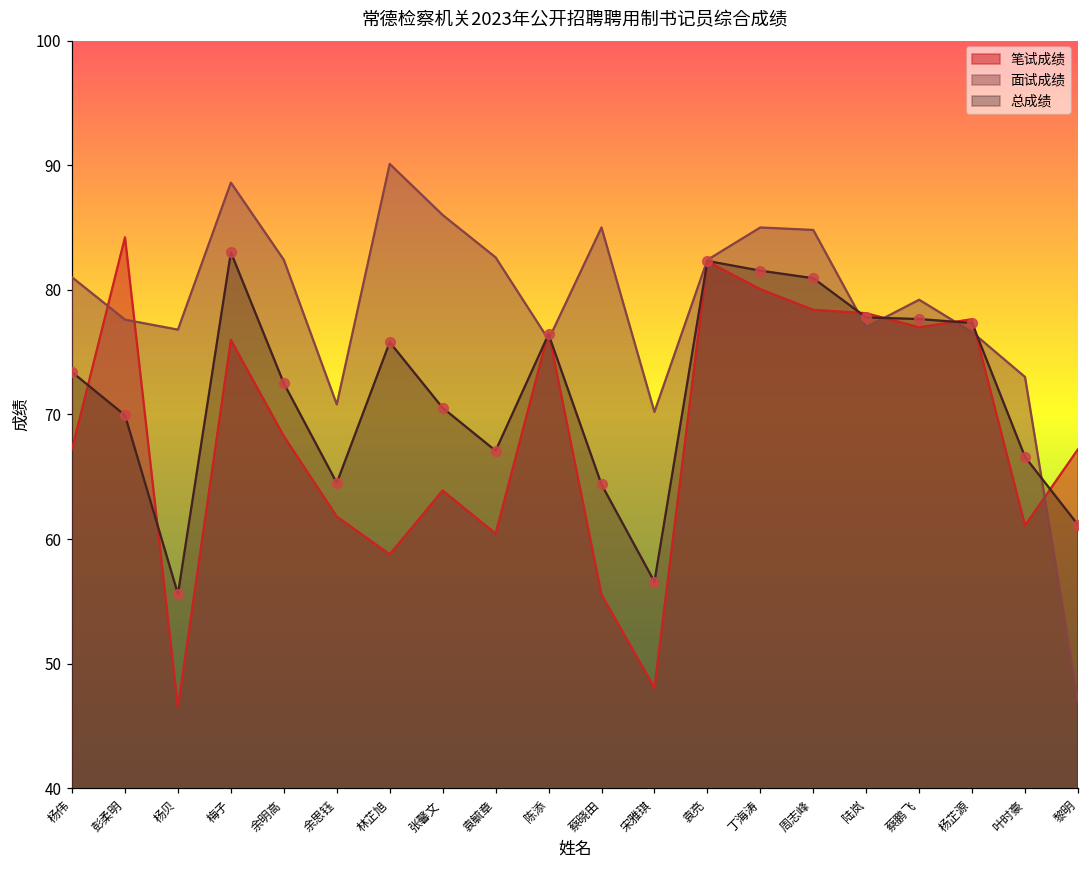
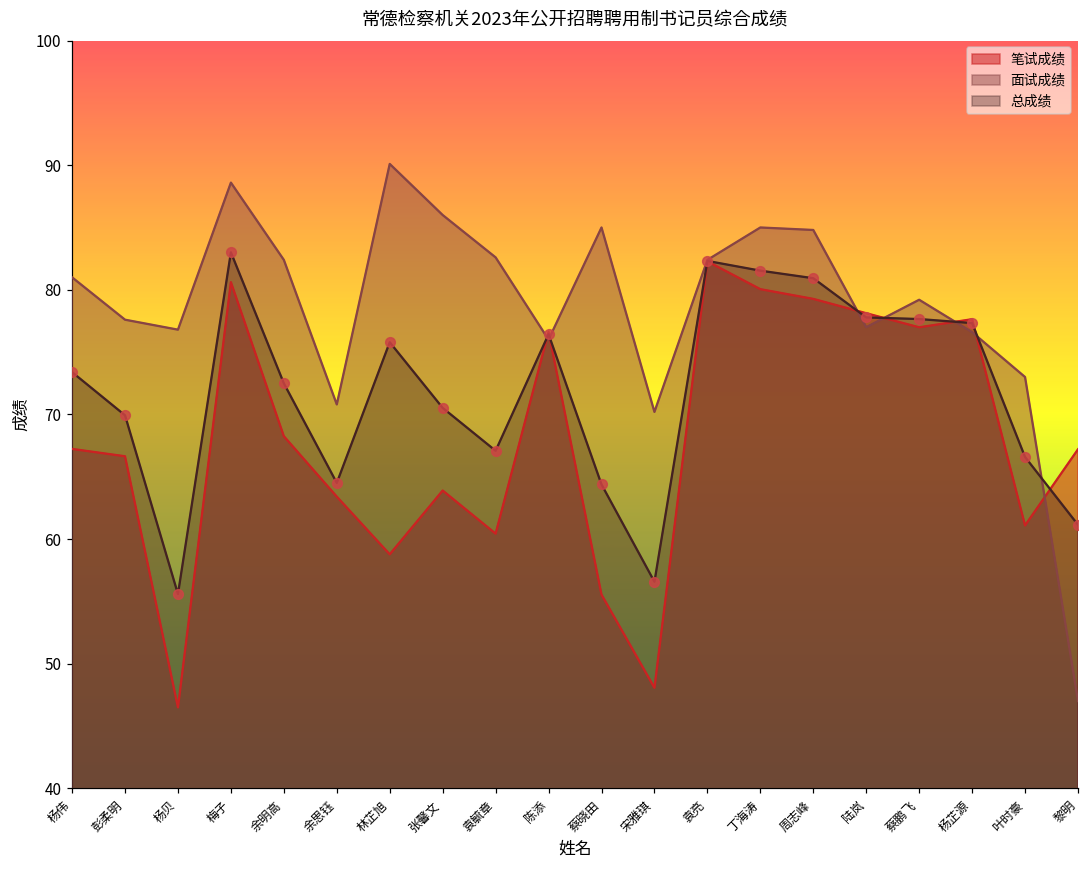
  {
    "笔试成绩": {
      "杨伟": 67.2,
-     "彭柔明": 84.2,
+     "彭柔明": 66.6,
      "杨贝": 46.5,
-     "梅子": 76.0,
+     "梅子": 80.6,
      "余明高": 68.3,
-     "余思钰": 61.8,
+     "余思钰": 63.4,
      "林芷旭": 58.8,
      "张馨文": 63.9,
      "袁毓章": 60.4,
      "蔡晓田": 55.5,
      "宋雅琪": 48.1,
      "丁海涛": 80.1,
-     "周志峰": 78.4,
+     "周志峰": 79.3,
      "陆岚": 78.1,
      "蔡鹏飞": 77.0,
      "杨芷源": 77.6,
      "叶时豪": 61.1,
      "黎明": 67.2
    }
  }
